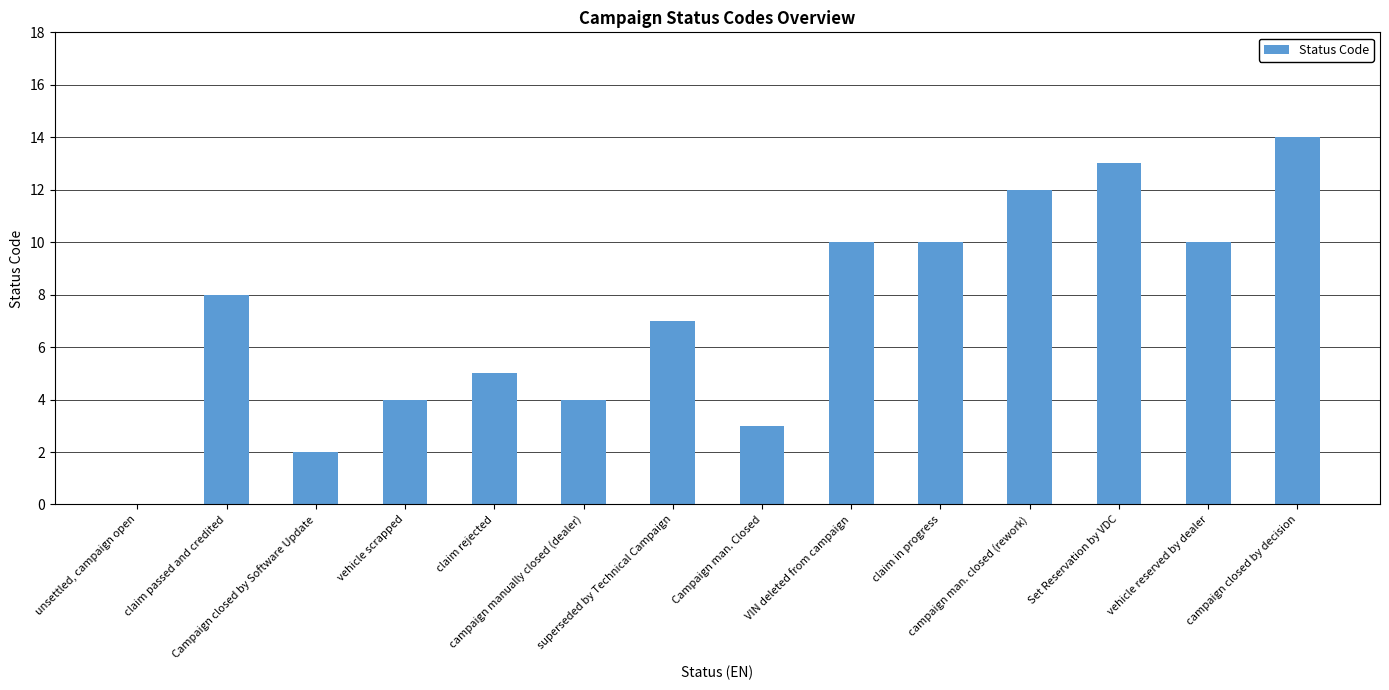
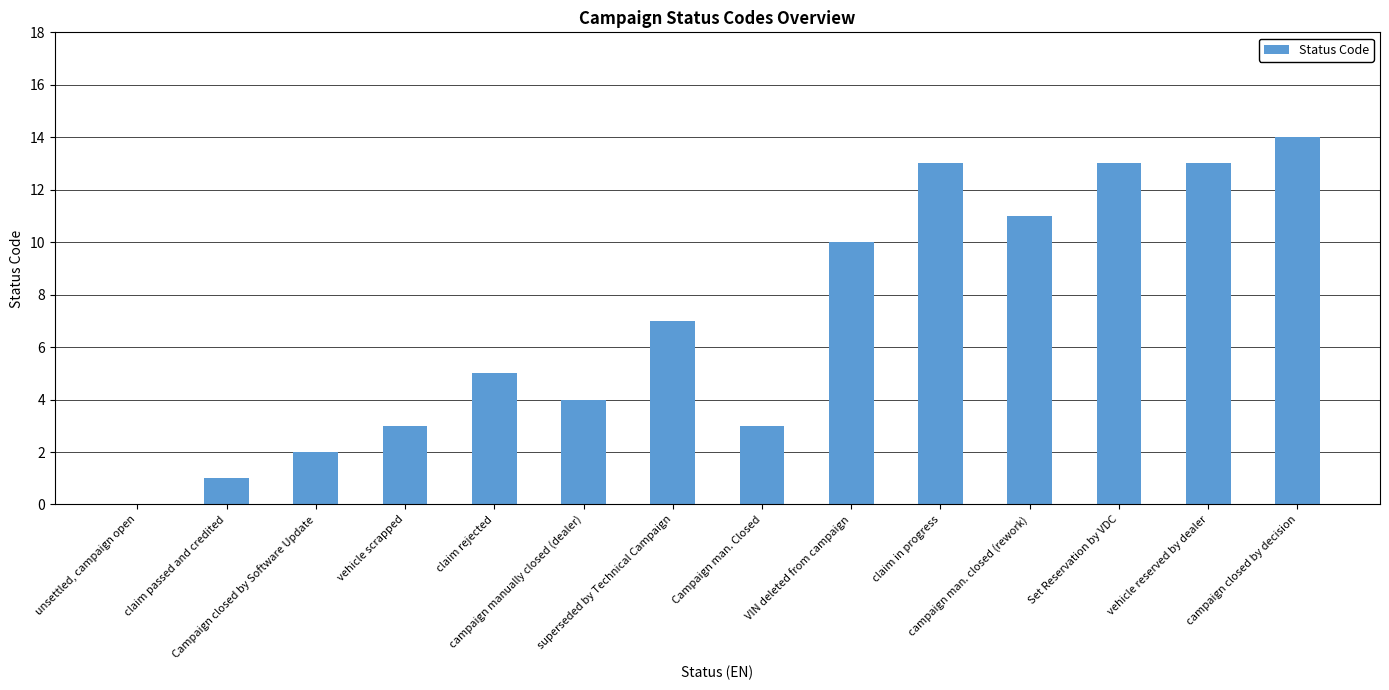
  {
    "unsettled, campaign open": 0,
-   "claim passed and credited": 8,
+   "claim passed and credited": 1,
    "Campaign closed by Software Update": 2,
-   "vehicle scrapped": 4,
+   "vehicle scrapped": 3,
    "claim rejected": 5,
    "campaign manually closed (dealer)": 4,
    "superseded by Technical Campaign": 7,
    "Campaign man. Closed": 3,
    "VIN deleted from campaign": 10,
-   "claim in progress": 10,
-   "campaign man. closed (rework)": 12,
+   "claim in progress": 13,
+   "campaign man. closed (rework)": 11,
    "Set Reservation by VDC": 13,
-   "vehicle reserved by dealer": 10,
+   "vehicle reserved by dealer": 13,
    "campaign closed by decision": 14
  }
